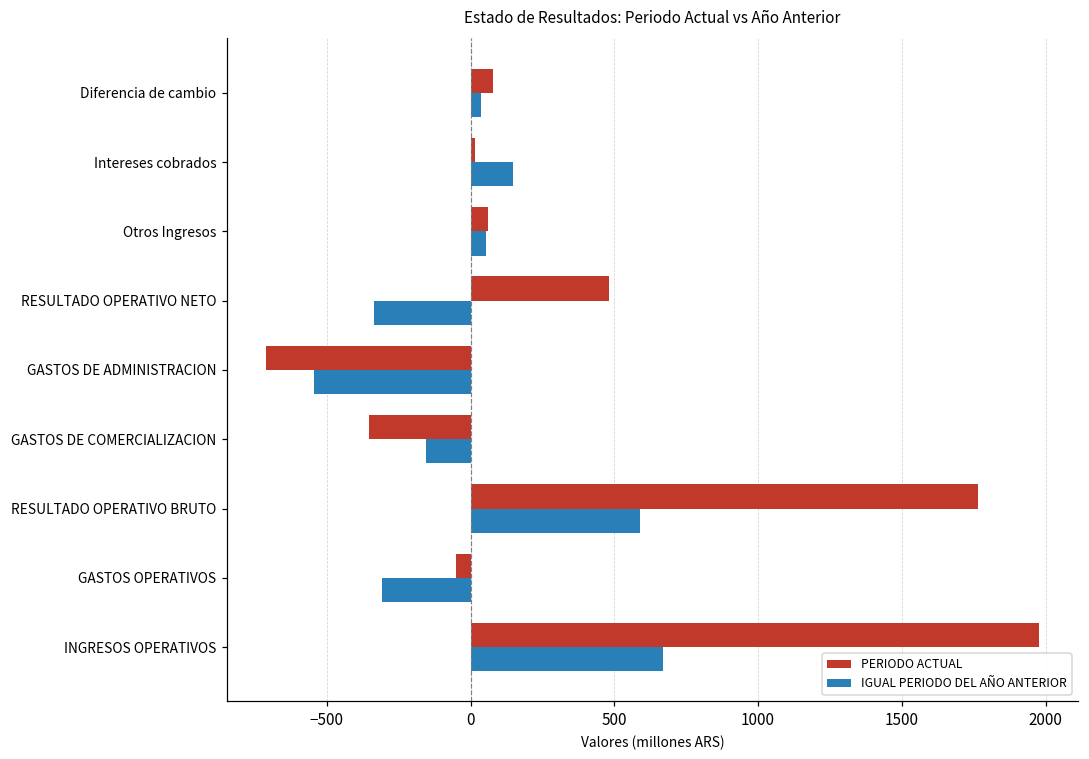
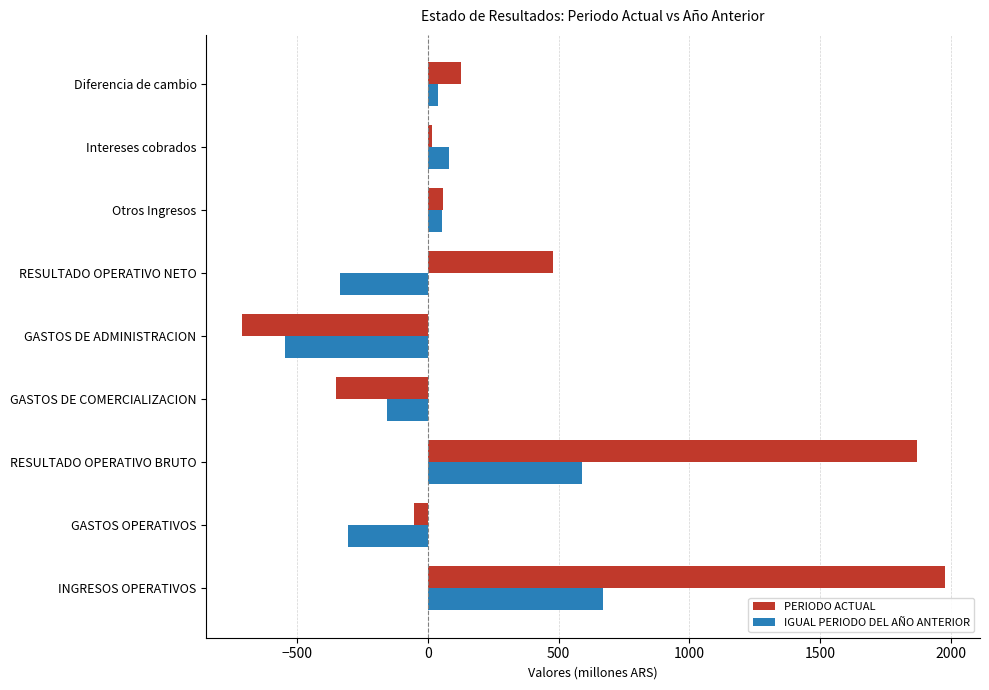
  {
    "PERIODO ACTUAL": {
-     "Diferencia de cambio": 80,
+     "Diferencia de cambio": 120,
      "Intereses cobrados": 20,
      "Otros Ingresos": 60,
      "RESULTADO OPERATIVO NETO": 480,
      "GASTOS DE ADMINISTRACION": -710,
      "GASTOS DE COMERCIALIZACION": -350,
-     "RESULTADO OPERATIVO BRUTO": 1760,
+     "RESULTADO OPERATIVO BRUTO": 1870,
      "GASTOS OPERATIVOS": -50,
      "INGRESOS OPERATIVOS": 1980
    },
    "IGUAL PERIODO DEL AÑO ANTERIOR": {
      "Diferencia de cambio": 40,
-     "Intereses cobrados": 150,
+     "Intereses cobrados": 80,
      "Otros Ingresos": 50,
      "RESULTADO OPERATIVO NETO": -340,
      "GASTOS DE ADMINISTRACION": -550,
      "GASTOS DE COMERCIALIZACION": -160,
      "RESULTADO OPERATIVO BRUTO": 590,
      "GASTOS OPERATIVOS": -310,
      "INGRESOS OPERATIVOS": 670
    }
  }
